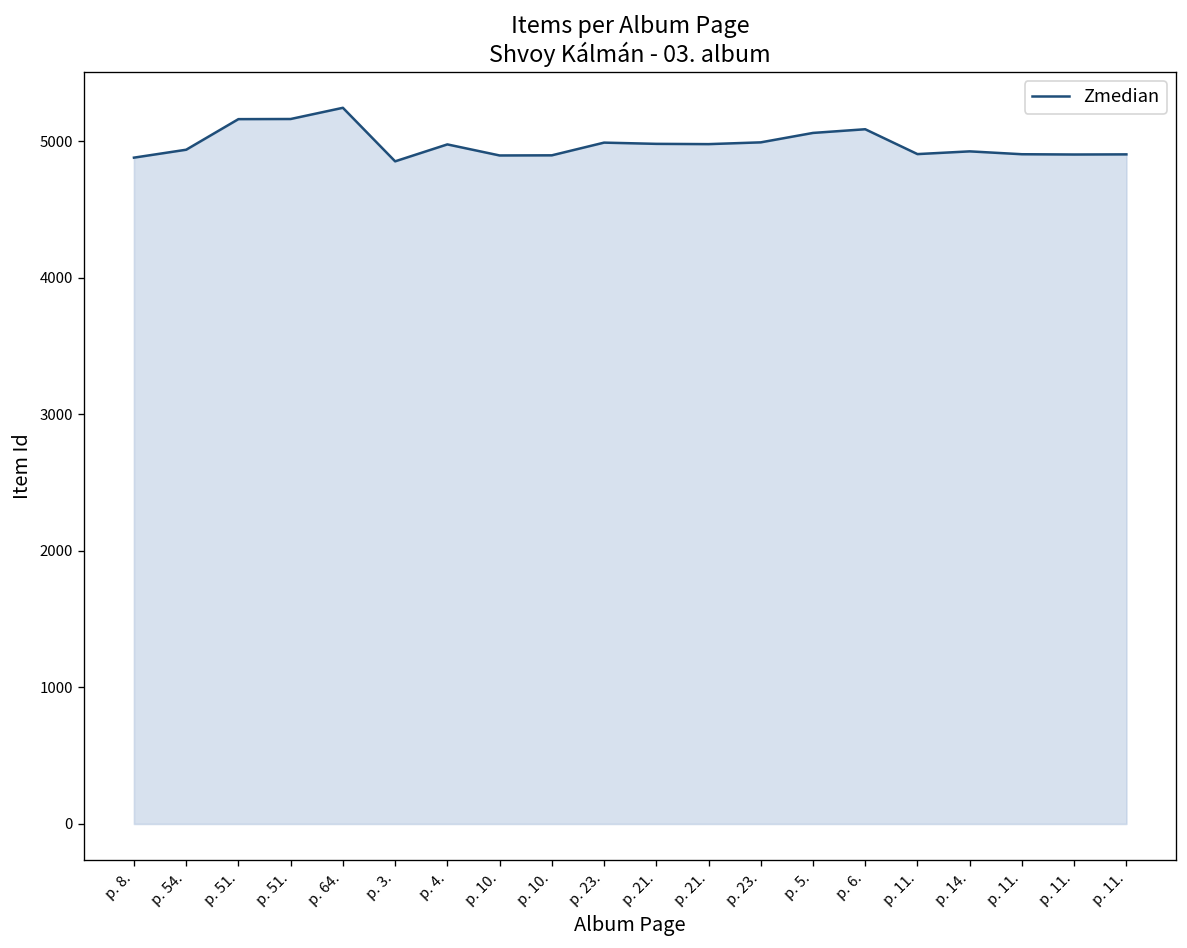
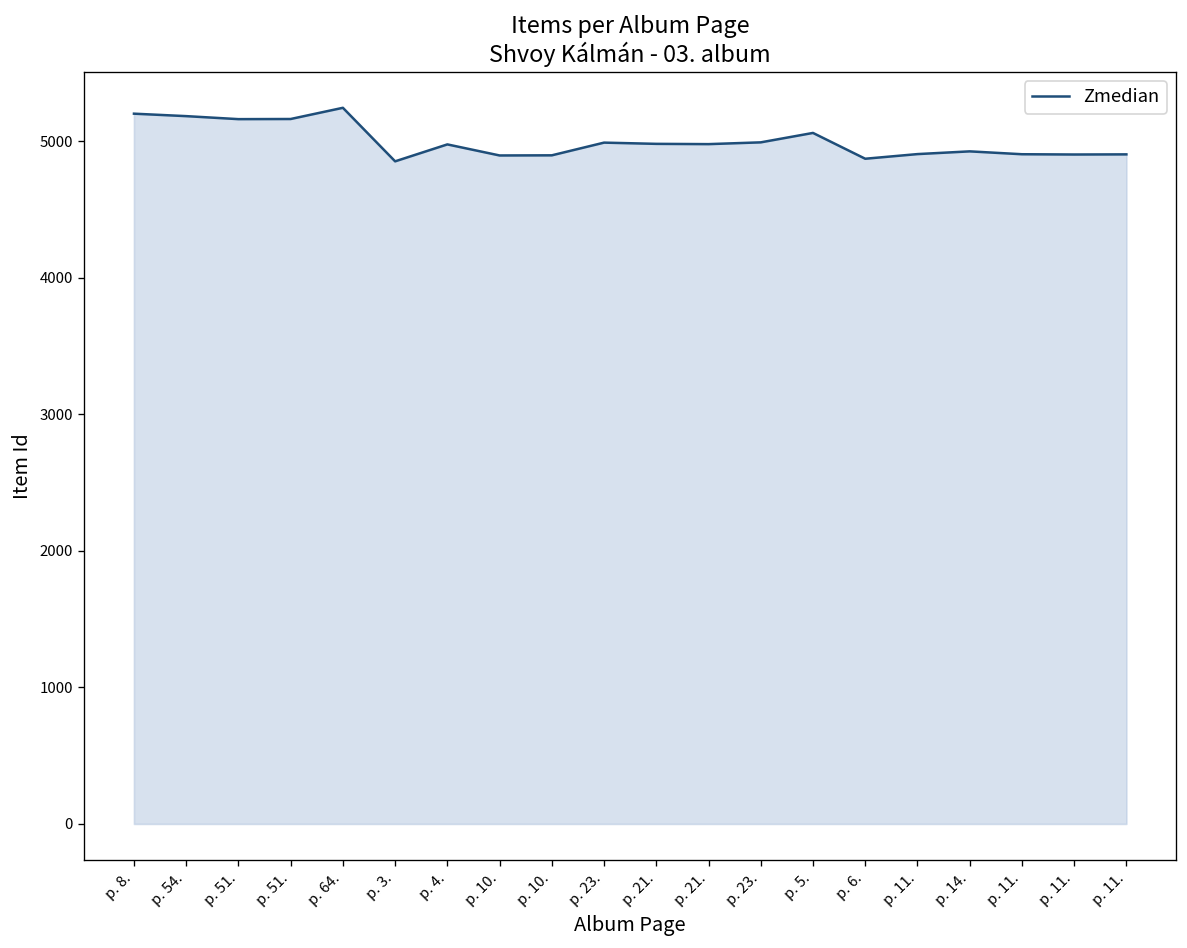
  {
-   "p. 8.": 4880,
-   "p. 54.": 4940,
+   "p. 8.": 5200,
+   "p. 54.": 5180,
    "p. 64.": 5240,
    "p. 3.": 4850,
    "p. 4.": 4980,
    "p. 5.": 5060,
-   "p. 6.": 5090,
+   "p. 6.": 4870,
    "p. 14.": 4930
  }
